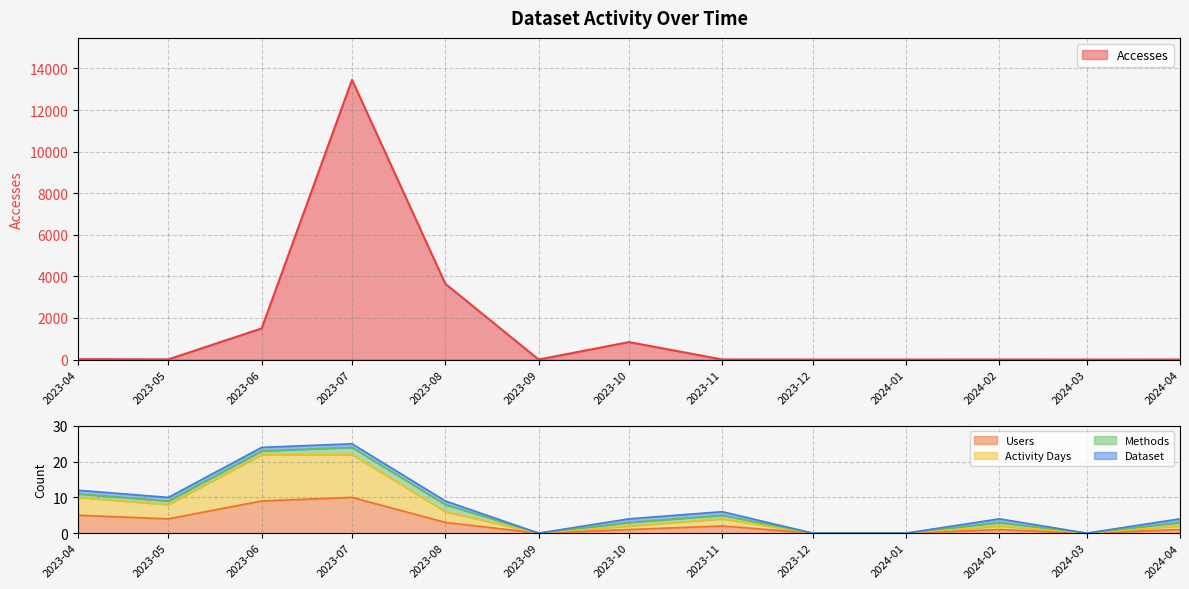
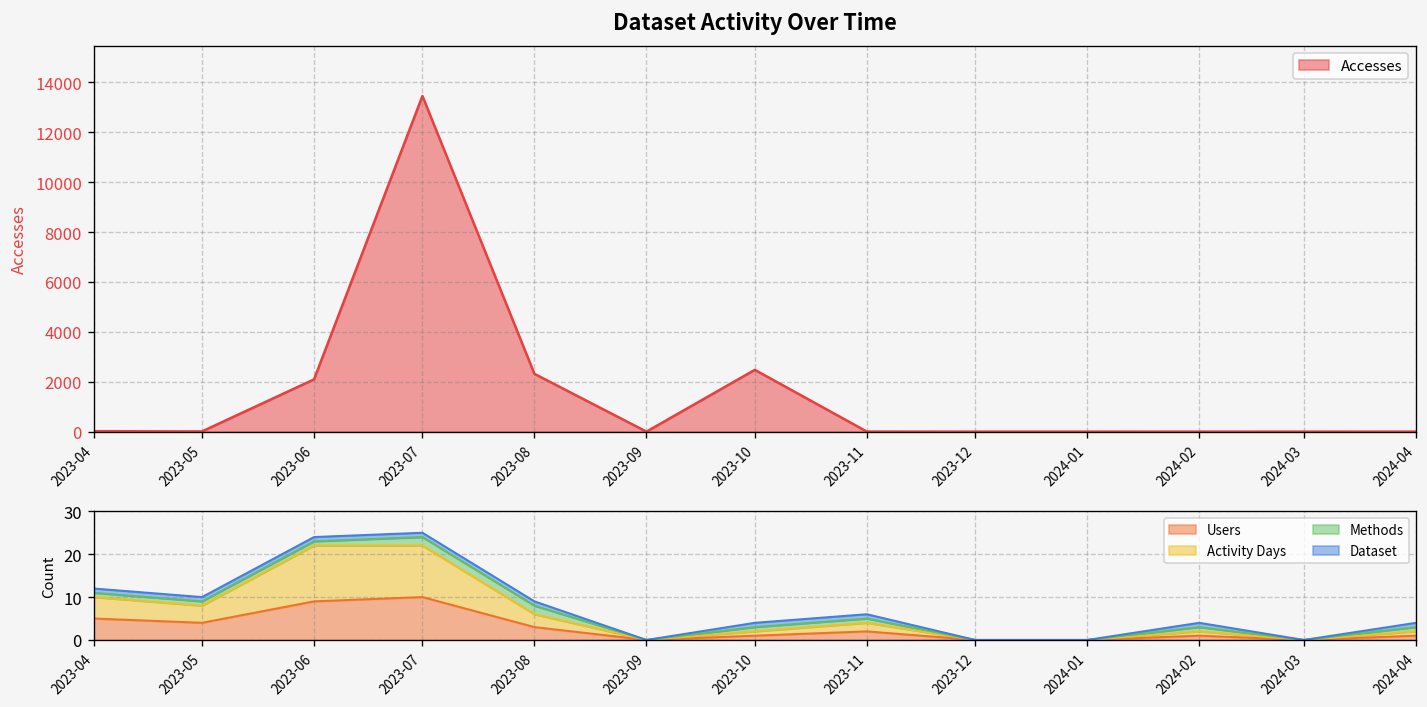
  {
    "Dataset Activity Over Time": {
      "2023-04": 0,
      "2023-05": 0,
-     "2023-06": 1500,
+     "2023-06": 2100,
      "2023-07": 13500,
-     "2023-08": 3600,
+     "2023-08": 2300,
      "2023-09": 0,
-     "2023-10": 800,
+     "2023-10": 2500,
      "2023-11": 0,
      "2023-12": 0,
      "2024-01": 0,
      "2024-02": 0,
      "2024-03": 0,
      "2024-04": 0
    }
  }
